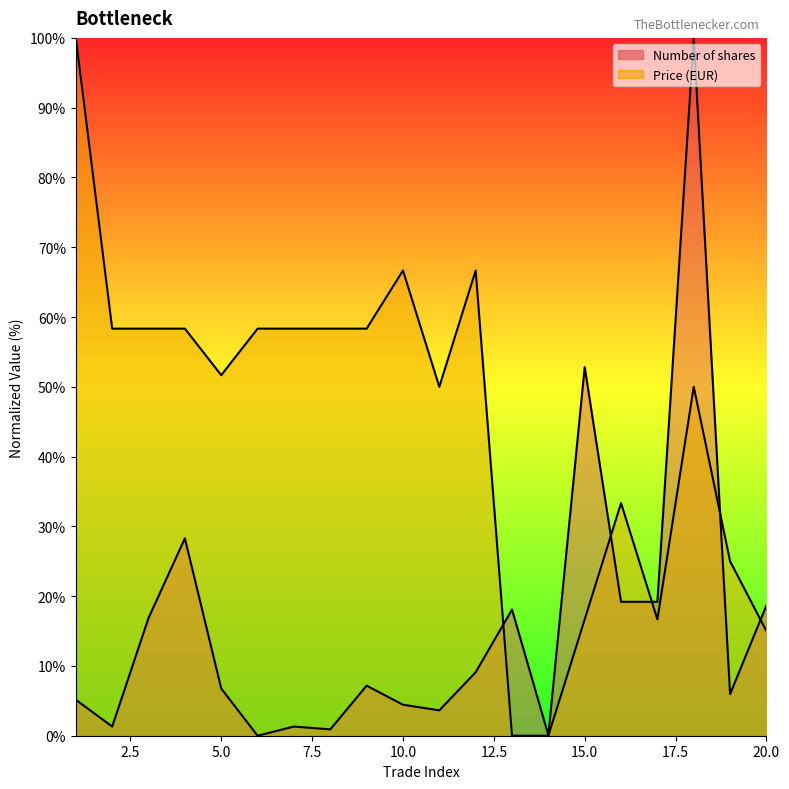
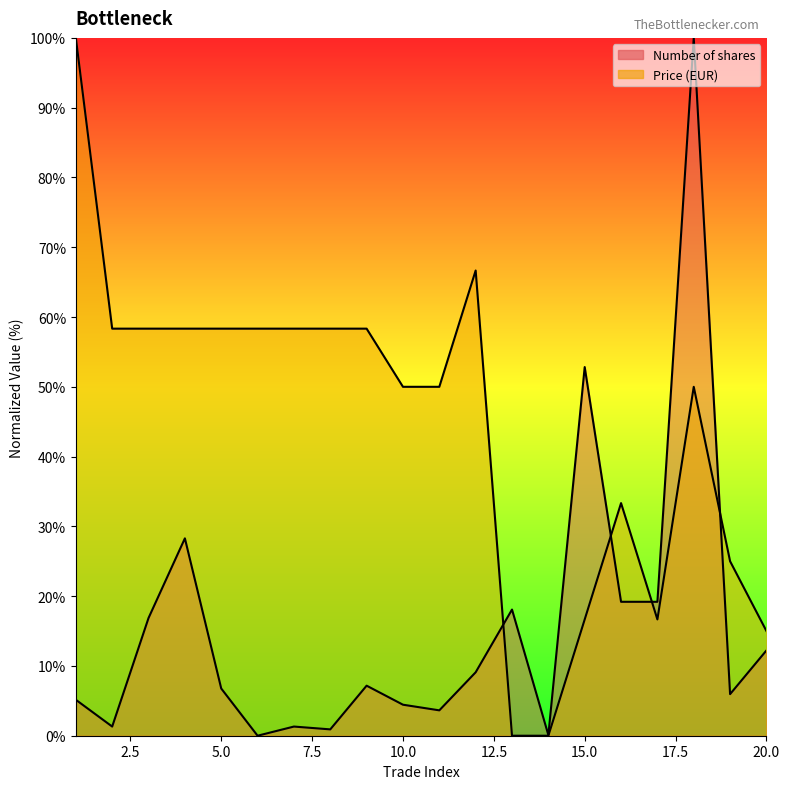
  {
    "Number of shares": {
      "5.0": "7%",
      "10.0": "4%",
      "15.0": "53%",
-     "20.0": "19%"
+     "20.0": "12%"
    },
    "Price (EUR)": {
-     "5.0": "52%",
-     "10.0": "67%",
+     "5.0": "58%",
+     "10.0": "50%",
      "15.0": "17%",
      "20.0": "15%"
    }
  }
